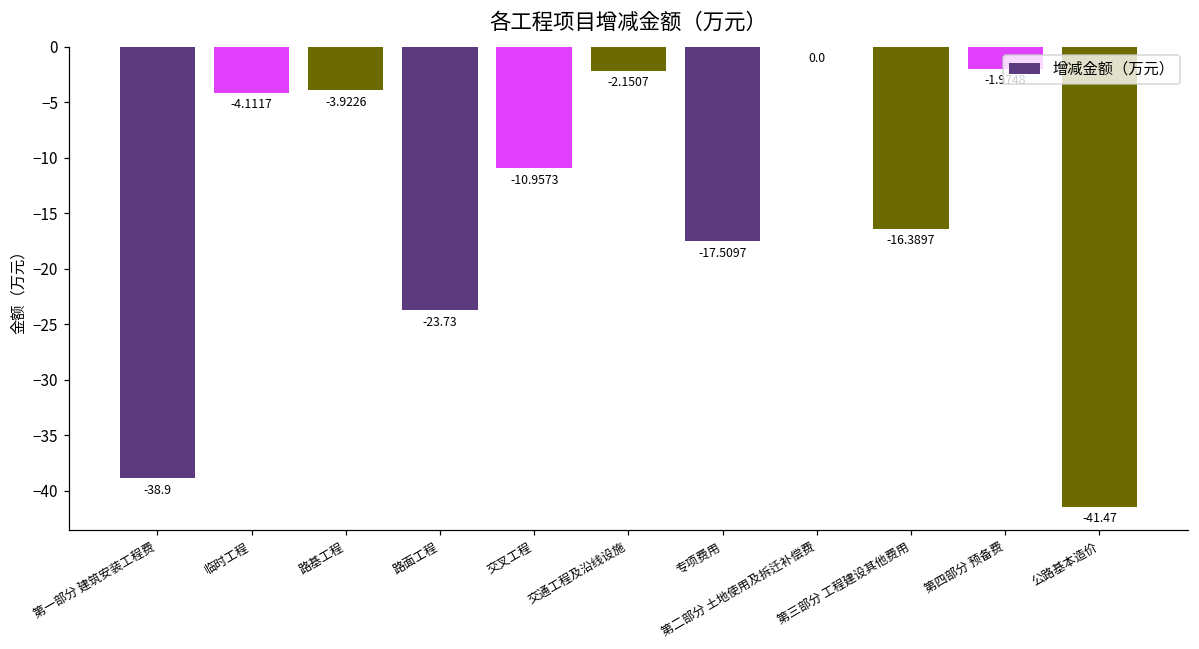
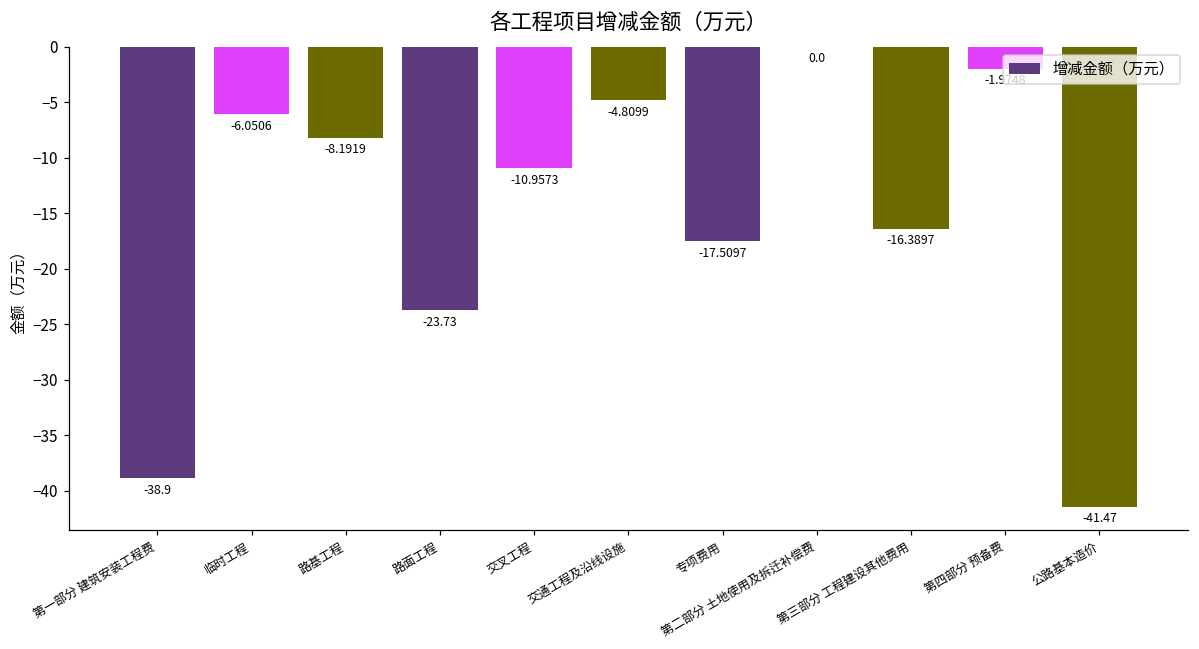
  {
    "第一部分 建筑安装工程费": -38.9,
-   "临时工程": -4.1117,
-   "路基工程": -3.9226,
+   "临时工程": -6.0506,
+   "路基工程": -8.1919,
    "路面工程": -23.73,
    "交叉工程": -10.9573,
-   "交通工程及沿线设施": -2.1507,
+   "交通工程及沿线设施": -4.8099,
    "专项费用": -17.5097,
    "第二部分 土地使用及拆迁补偿费": 0.0,
    "第三部分 工程建设其他费用": -16.3897,
    "公路基本造价": -41.47
  }
